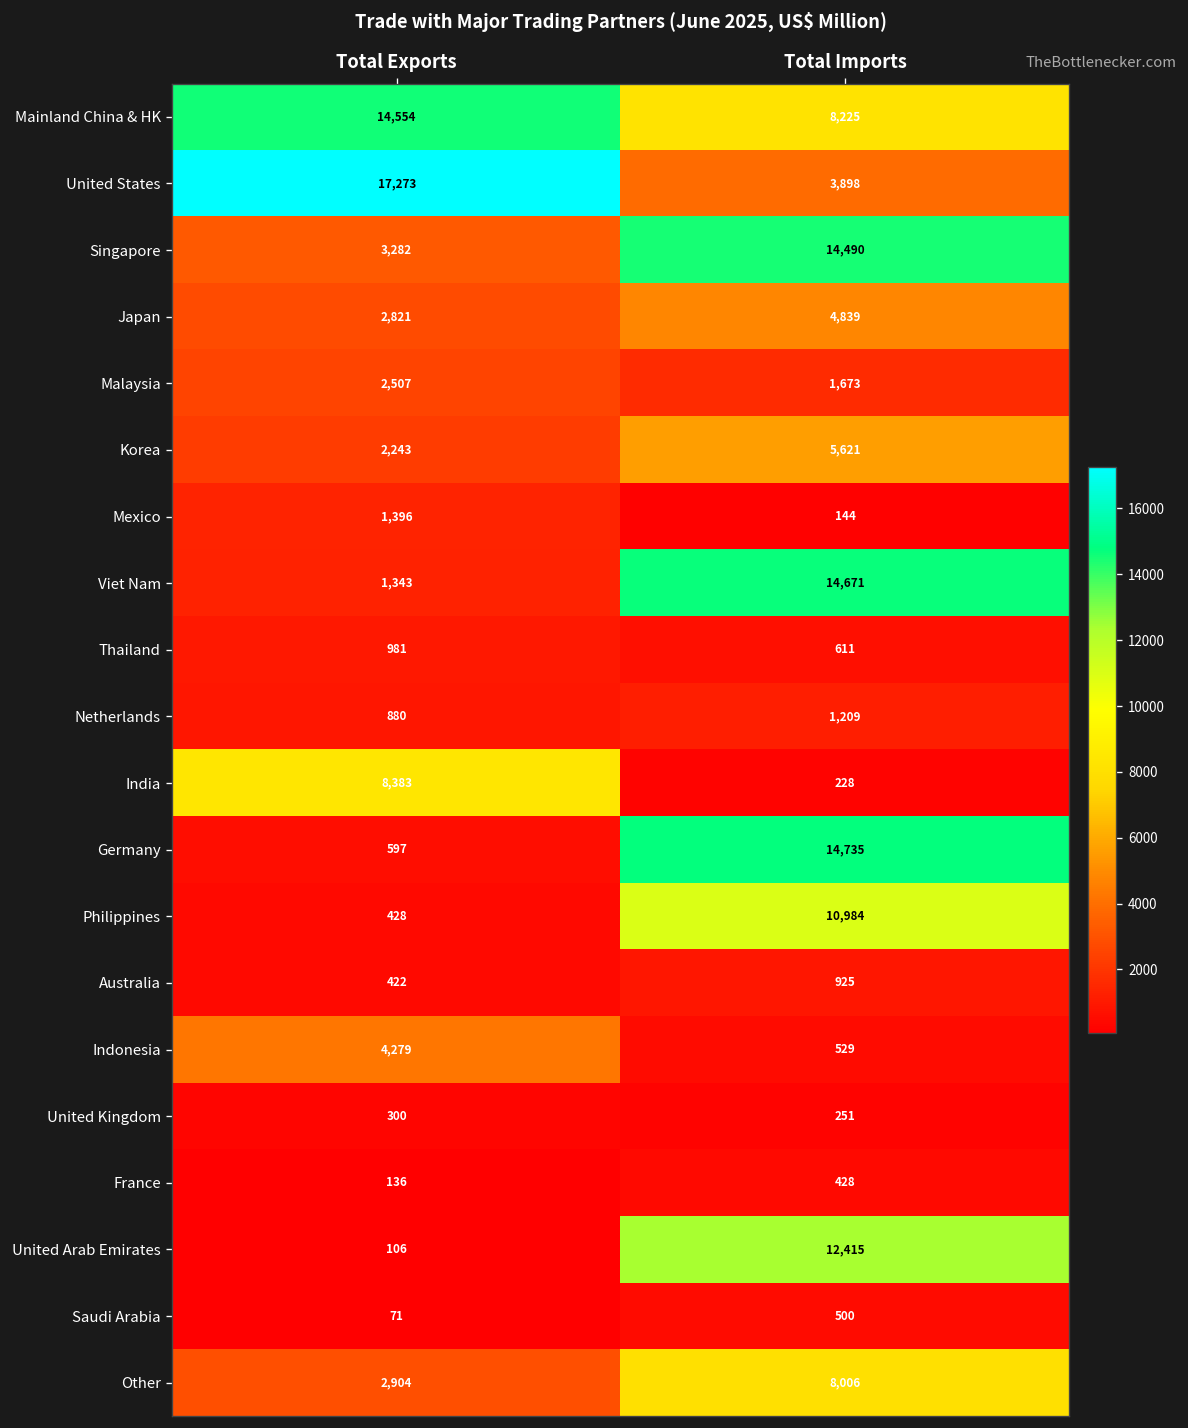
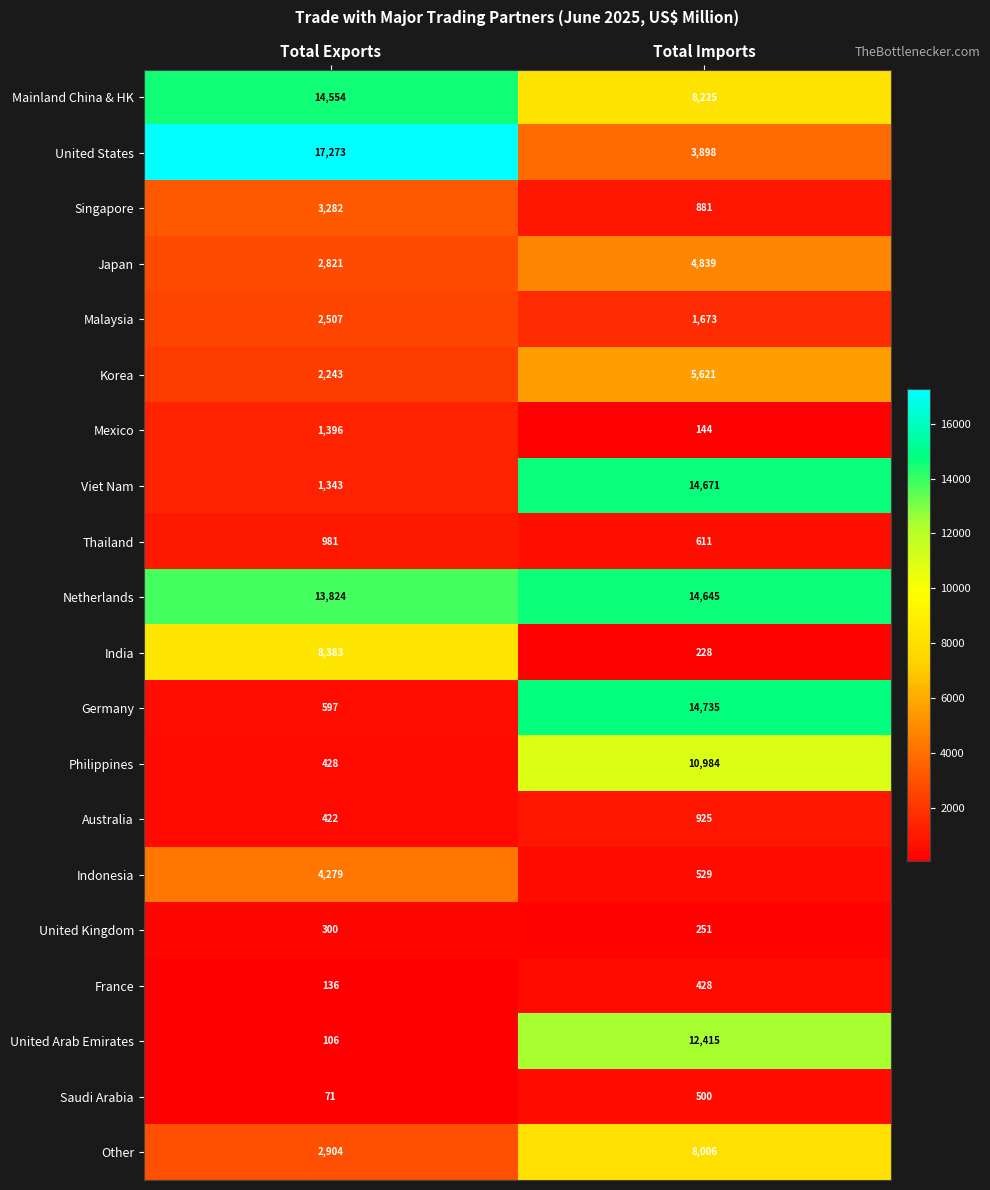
  {
    "Mainland China & HK": {
      "Total Exports": "14,554",
      "Total Imports": "8,225"
    },
    "United States": {
      "Total Exports": "17,273",
      "Total Imports": "3,898"
    },
    "Singapore": {
      "Total Exports": "3,282",
-     "Total Imports": "14,490"
+     "Total Imports": "881"
    },
    "Japan": {
      "Total Exports": "2,821",
      "Total Imports": "4,839"
    },
    "Malaysia": {
      "Total Exports": "2,507",
      "Total Imports": "1,673"
    },
    "Korea": {
      "Total Exports": "2,243",
      "Total Imports": "5,621"
    },
    "Mexico": {
      "Total Exports": "1,396",
      "Total Imports": "144"
    },
    "Viet Nam": {
      "Total Exports": "1,343",
      "Total Imports": "14,671"
    },
    "Thailand": {
      "Total Exports": "981",
      "Total Imports": "611"
    },
    "Netherlands": {
-     "Total Exports": "880",
-     "Total Imports": "1,209"
+     "Total Exports": "13,824",
+     "Total Imports": "14,645"
    },
    "India": {
      "Total Exports": "8,383",
      "Total Imports": "228"
    },
    "Germany": {
      "Total Exports": "597",
      "Total Imports": "14,735"
    },
    "Philippines": {
      "Total Exports": "428",
      "Total Imports": "10,984"
    },
    "Australia": {
      "Total Exports": "422",
      "Total Imports": "925"
    },
    "Indonesia": {
      "Total Exports": "4,279",
      "Total Imports": "529"
    },
    "United Kingdom": {
      "Total Exports": "300",
      "Total Imports": "251"
    },
    "France": {
      "Total Exports": "136",
      "Total Imports": "428"
    },
    "United Arab Emirates": {
      "Total Exports": "106",
      "Total Imports": "12,415"
    },
    "Saudi Arabia": {
      "Total Exports": "71",
      "Total Imports": "500"
    },
    "Other": {
      "Total Exports": "2,904",
      "Total Imports": "8,006"
    }
  }
